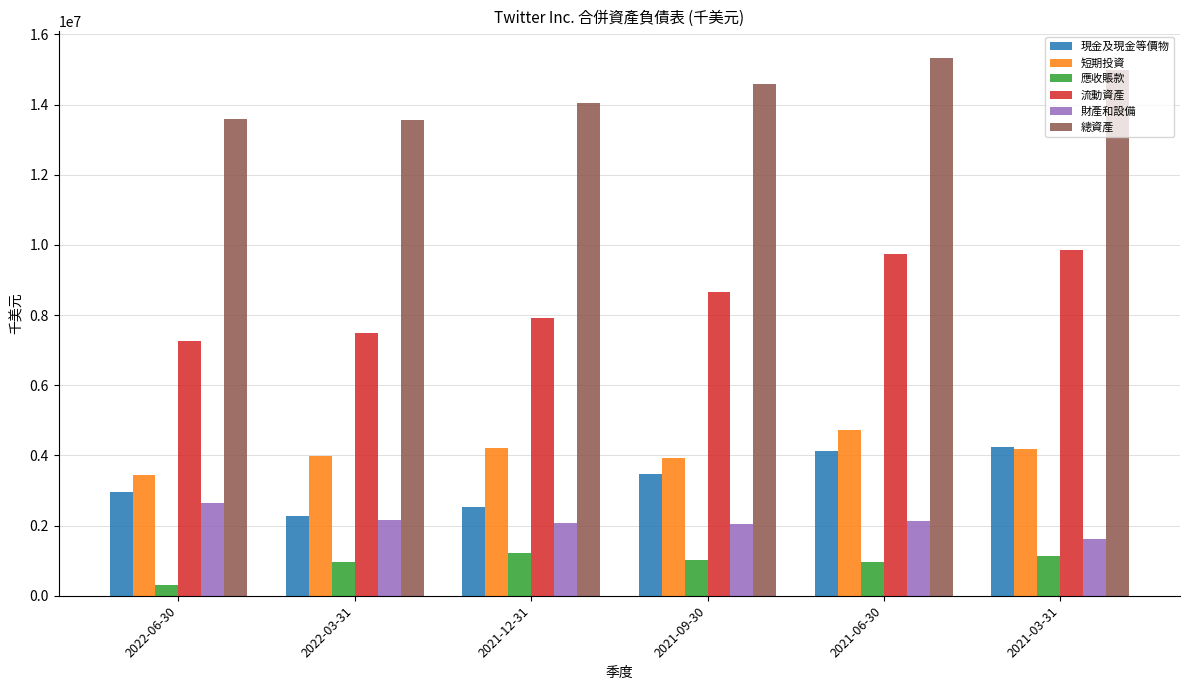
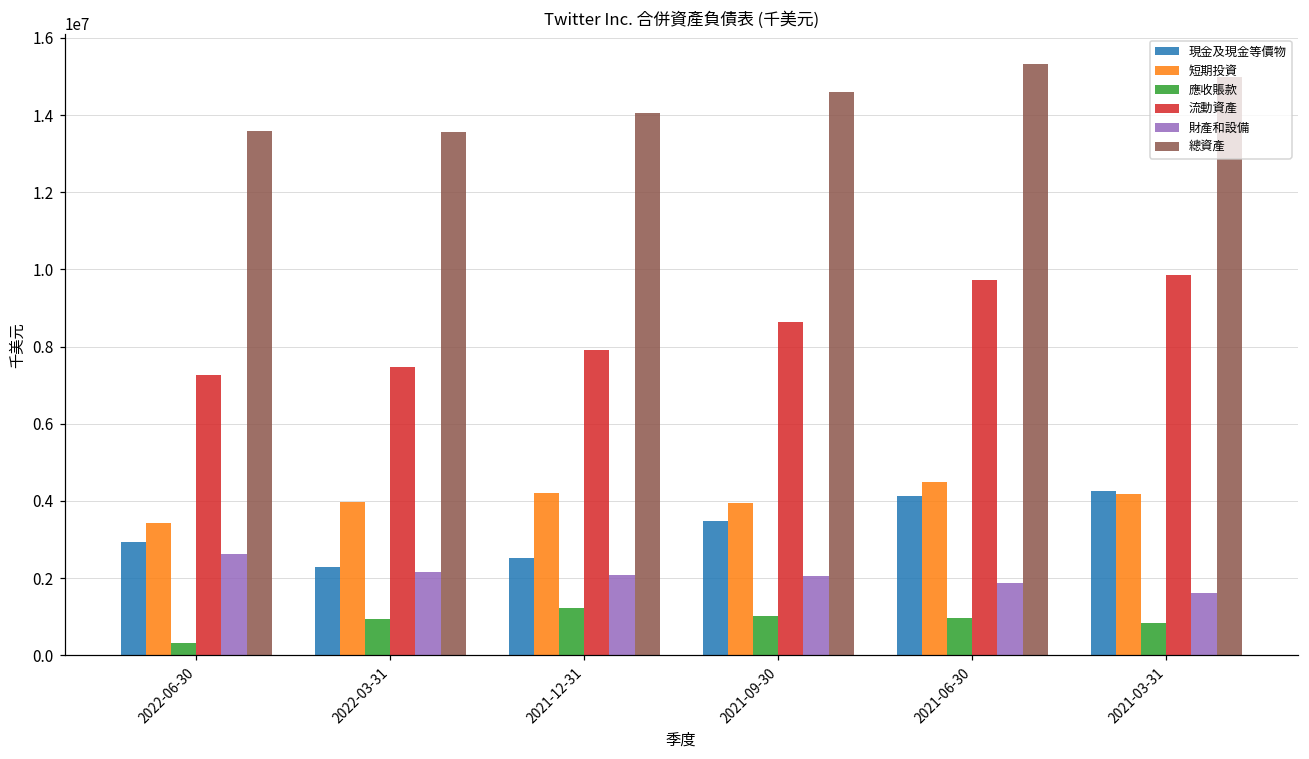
  {
    "現金及現金等價物": {
      "2022-06-30": 2900000,
      "2022-03-31": 2300000,
      "2021-12-31": 2500000,
      "2021-09-30": 3500000,
      "2021-06-30": 4100000,
      "2021-03-31": 4200000
    },
    "短期投資": {
      "2022-06-30": 3400000,
      "2022-03-31": 4000000,
      "2021-12-31": 4200000,
      "2021-09-30": 3900000,
-     "2021-06-30": 4700000,
+     "2021-06-30": 4500000,
      "2021-03-31": 4200000
    },
    "應收賬款": {
      "2022-06-30": 300000,
      "2022-03-31": 900000,
      "2021-12-31": 1200000,
      "2021-09-30": 1000000,
      "2021-06-30": 1000000,
-     "2021-03-31": 1100000
+     "2021-03-31": 900000
    },
    "流動資產": {
      "2022-06-30": 7300000,
      "2022-03-31": 7500000,
      "2021-12-31": 7900000,
      "2021-09-30": 8600000,
      "2021-06-30": 9700000,
      "2021-03-31": 9900000
    },
    "財產和設備": {
      "2022-06-30": 2600000,
      "2022-03-31": 2200000,
      "2021-12-31": 2100000,
      "2021-09-30": 2100000,
-     "2021-06-30": 2100000,
+     "2021-06-30": 1900000,
      "2021-03-31": 1600000
    },
    "總資產": {
      "2022-06-30": 13600000,
      "2022-03-31": 13600000,
      "2021-12-31": 14100000,
      "2021-09-30": 14600000,
      "2021-06-30": 15300000
    }
  }
